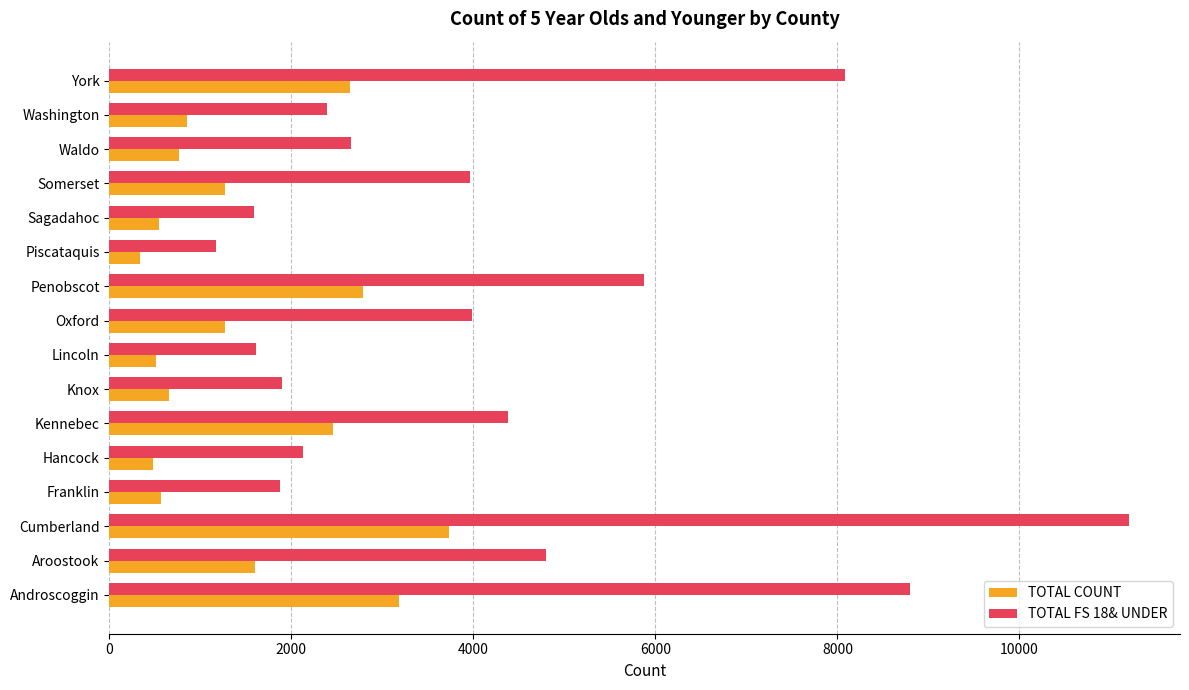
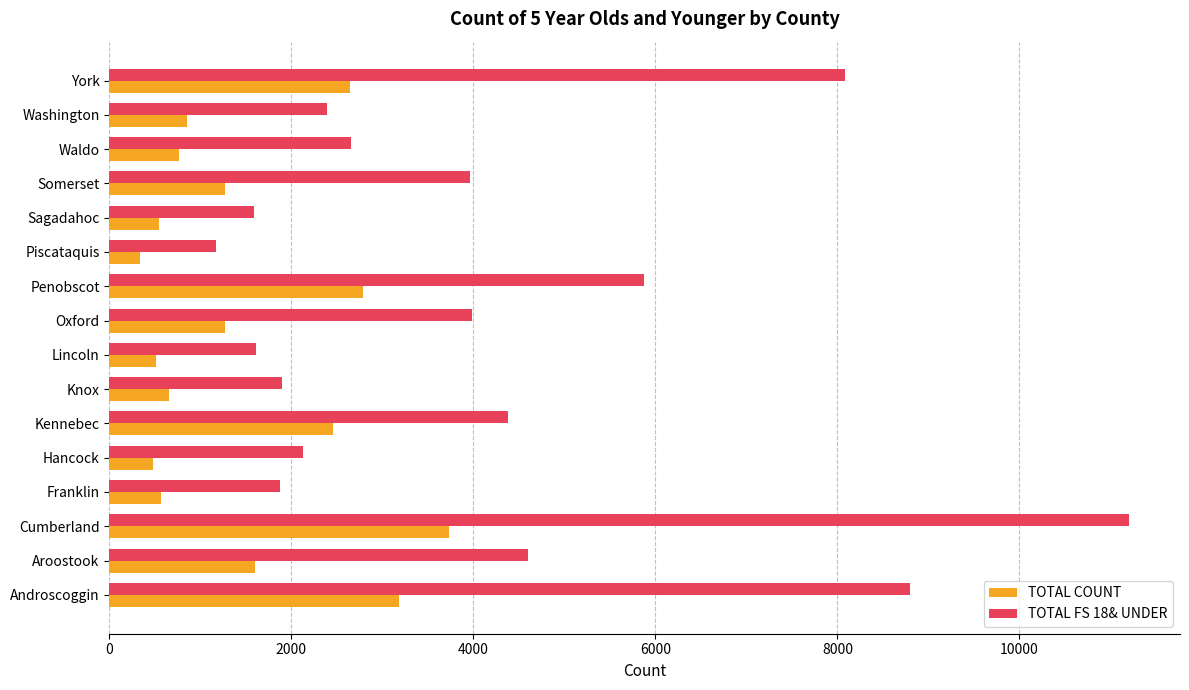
  {
    "TOTAL COUNT": {
      "York": 2600,
      "Washington": 900,
      "Waldo": 800,
      "Somerset": 1300,
      "Sagadahoc": 500,
      "Piscataquis": 300,
      "Penobscot": 2800,
      "Oxford": 1300,
      "Lincoln": 500,
      "Knox": 700,
      "Kennebec": 2500,
      "Hancock": 500,
      "Franklin": 600,
      "Cumberland": 3700,
      "Aroostook": 1600,
      "Androscoggin": 3200
    },
    "TOTAL FS 18& UNDER": {
      "York": 8100,
      "Washington": 2400,
      "Waldo": 2700,
      "Somerset": 4000,
      "Sagadahoc": 1600,
      "Piscataquis": 1200,
      "Penobscot": 5900,
      "Oxford": 4000,
      "Lincoln": 1600,
      "Knox": 1900,
      "Kennebec": 4400,
      "Hancock": 2100,
      "Franklin": 1900,
      "Cumberland": 11200,
-     "Aroostook": 4800,
+     "Aroostook": 4600,
      "Androscoggin": 8800
    }
  }
